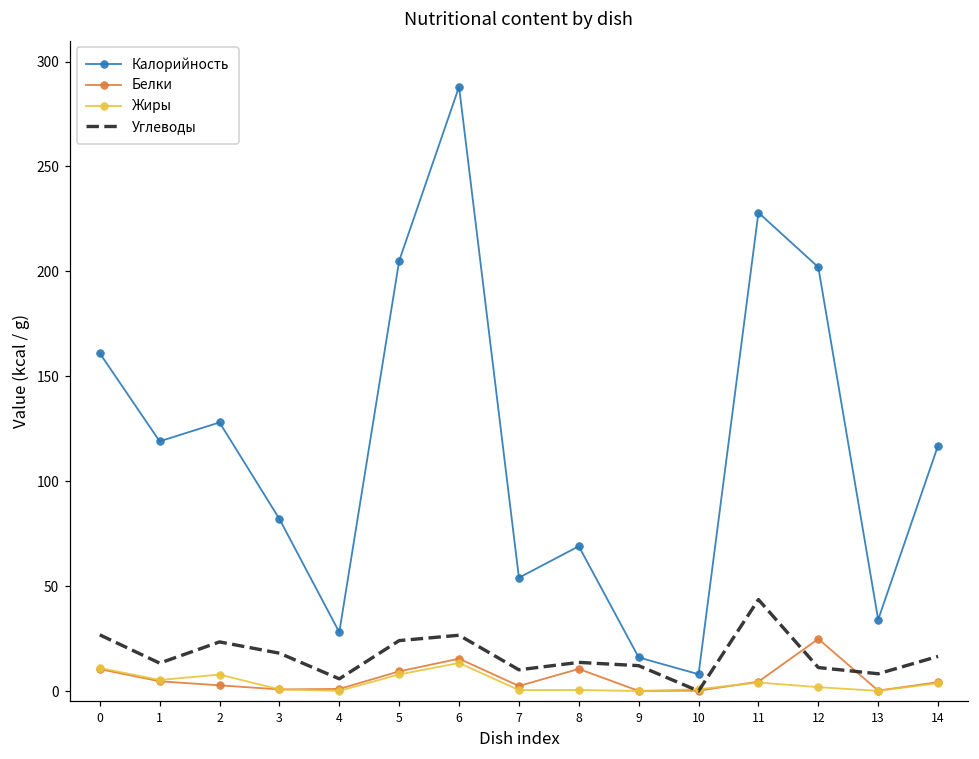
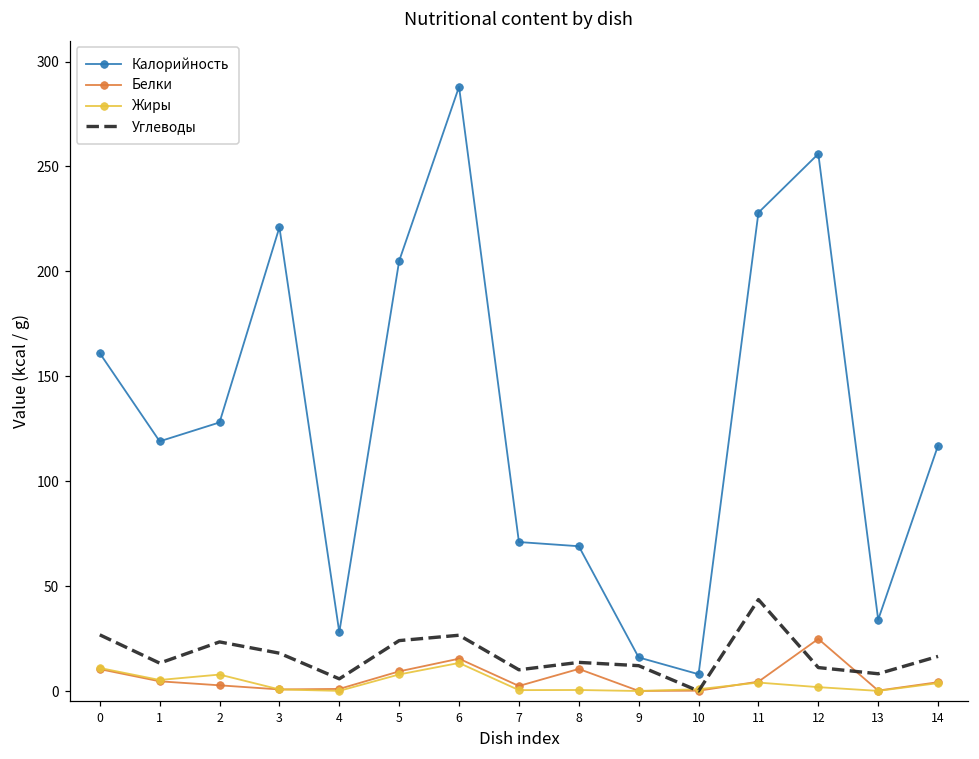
  {
    "Калорийность": {
      "0": 161,
      "1": 119,
      "2": 128,
-     "3": 82,
+     "3": 221,
      "4": 28,
      "5": 205,
      "6": 288,
-     "7": 54,
+     "7": 71,
      "8": 69,
      "9": 16,
      "10": 8,
      "11": 228,
-     "12": 202,
+     "12": 256,
      "13": 34,
      "14": 117
    },
    "Белки": {
      "2": 3,
      "5": 9,
      "6": 15,
      "7": 2,
      "8": 11,
      "12": 25
    },
    "Жиры": {
      "2": 8,
      "5": 8,
      "6": 13,
      "7": 0,
      "8": 0,
      "12": 2
    },
    "Углеводы": {
      "0": 27,
      "1": 13,
      "2": 23,
      "3": 18,
      "4": 6,
      "5": 24,
      "6": 27,
      "7": 10,
      "8": 14,
      "9": 12,
      "11": 44,
      "12": 11,
      "13": 8,
      "14": 17
    }
  }
